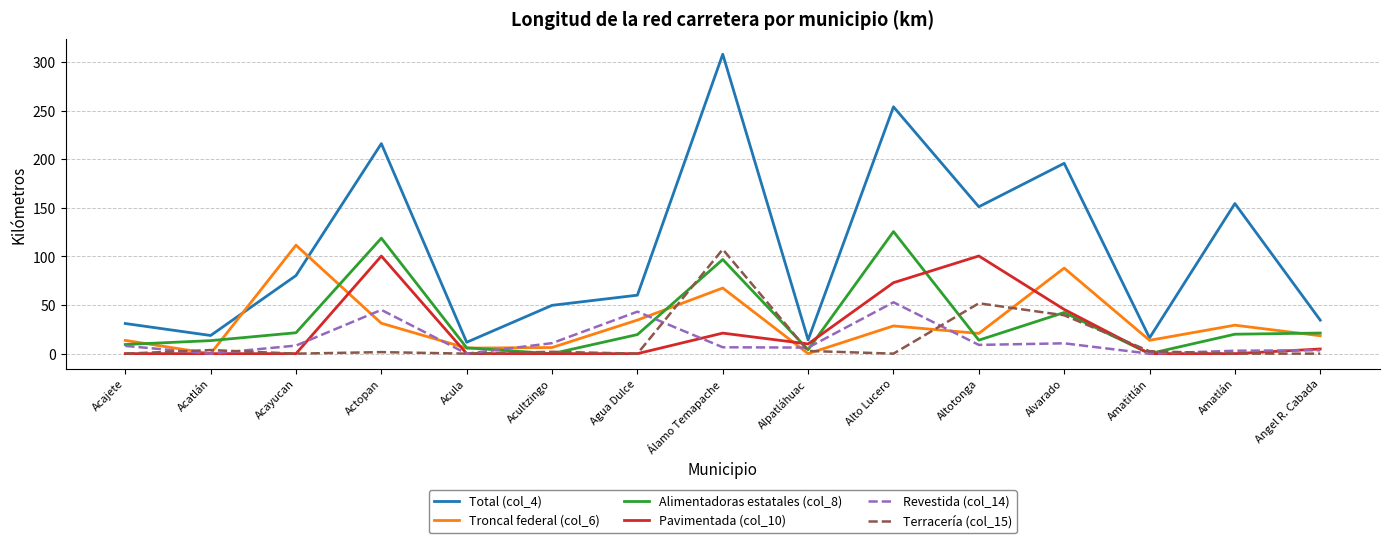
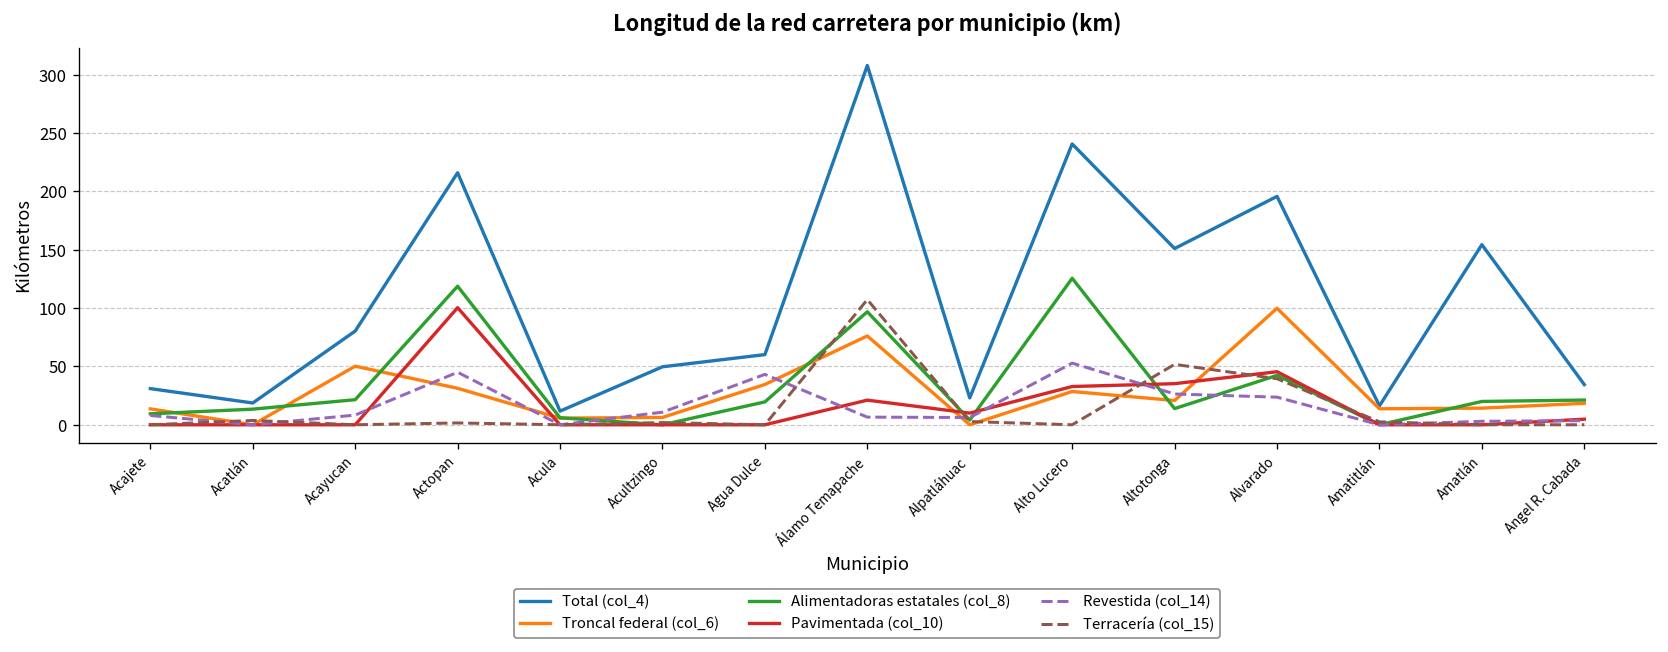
  {
    "Total (col_4)": {
      "Acajete": 30,
      "Acatlán": 20,
      "Acayucan": 80,
      "Actopan": 220,
      "Acula": 10,
      "Acultzingo": 50,
      "Agua Dulce": 60,
      "Álamo Temapache": 310,
-     "Alpatláhuac": 10,
-     "Alto Lucero": 250,
+     "Alpatláhuac": 20,
+     "Alto Lucero": 240,
      "Altotonga": 150,
      "Alvarado": 200,
      "Amatlán": 150,
      "Angel R. Cabada": 30
    },
    "Troncal federal (col_6)": {
      "Acajete": 10,
-     "Acayucan": 110,
+     "Acayucan": 50,
      "Actopan": 30,
      "Acultzingo": 10,
      "Agua Dulce": 30,
-     "Álamo Temapache": 70,
+     "Álamo Temapache": 80,
      "Alpatláhuac": 0,
      "Alto Lucero": 30,
      "Altotonga": 20,
-     "Alvarado": 90,
-     "Amatlán": 30,
+     "Alvarado": 100,
+     "Amatlán": 10,
      "Angel R. Cabada": 20
    },
    "Alimentadoras estatales (col_8)": {
      "Acatlán": 10,
      "Acayucan": 20,
      "Actopan": 120,
      "Agua Dulce": 20,
      "Álamo Temapache": 100,
      "Alto Lucero": 130,
      "Altotonga": 10,
      "Alvarado": 40,
      "Amatlán": 20,
      "Angel R. Cabada": 20
    },
    "Pavimentada (col_10)": {
      "Actopan": 100,
      "Álamo Temapache": 20,
      "Alpatláhuac": 10,
-     "Alto Lucero": 70,
-     "Altotonga": 100,
+     "Alto Lucero": 30,
+     "Altotonga": 40,
      "Alvarado": 50
    },
    "Revestida (col_14)": {
      "Acayucan": 10,
      "Actopan": 50,
      "Acultzingo": 10,
      "Agua Dulce": 40,
      "Álamo Temapache": 10,
      "Alto Lucero": 50,
-     "Altotonga": 10,
-     "Alvarado": 10,
+     "Altotonga": 30,
+     "Alvarado": 20,
      "Amatlán": 0
    },
    "Terracería (col_15)": {
      "Acatlán": 0,
      "Actopan": 0,
      "Álamo Temapache": 110,
      "Alto Lucero": 0,
      "Altotonga": 50,
      "Alvarado": 40,
      "Angel R. Cabada": 0
    }
  }
